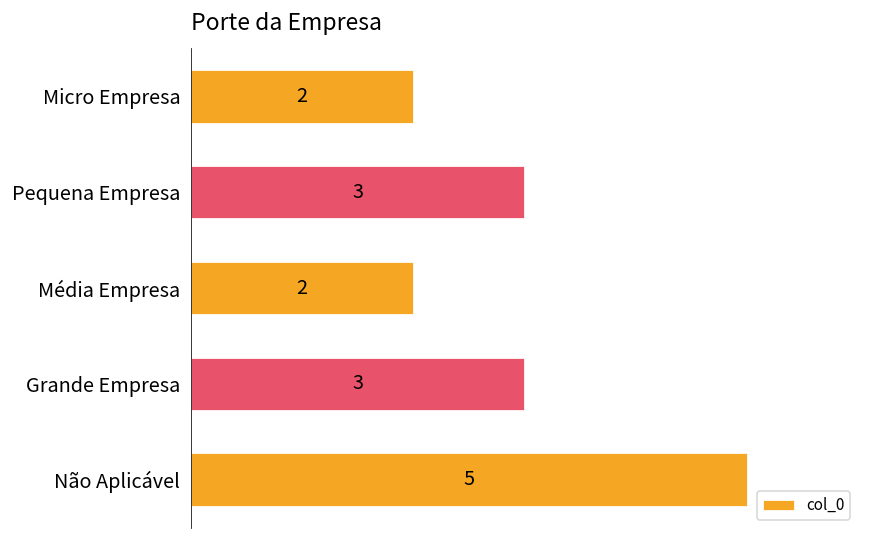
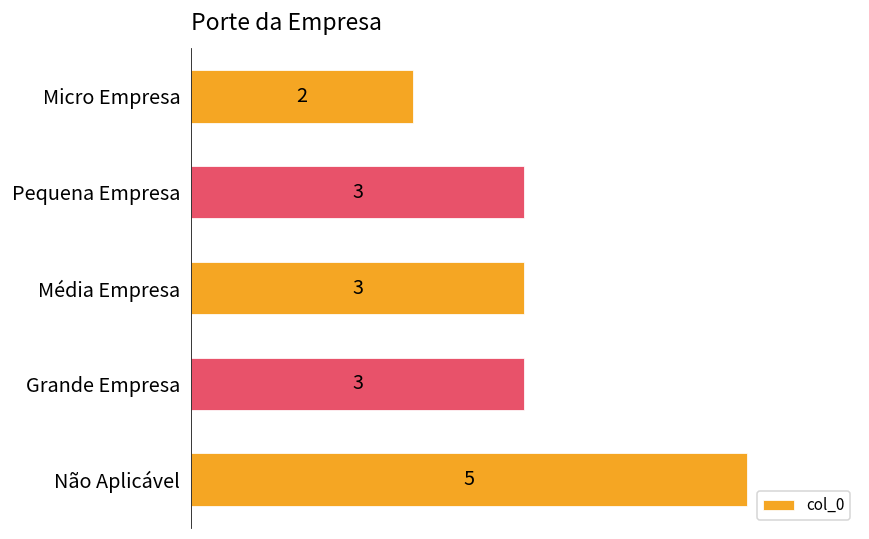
  {
    "Micro Empresa": 2,
    "Pequena Empresa": 3,
-   "Média Empresa": 2,
+   "Média Empresa": 3,
    "Grande Empresa": 3,
    "Não Aplicável": 5
  }
